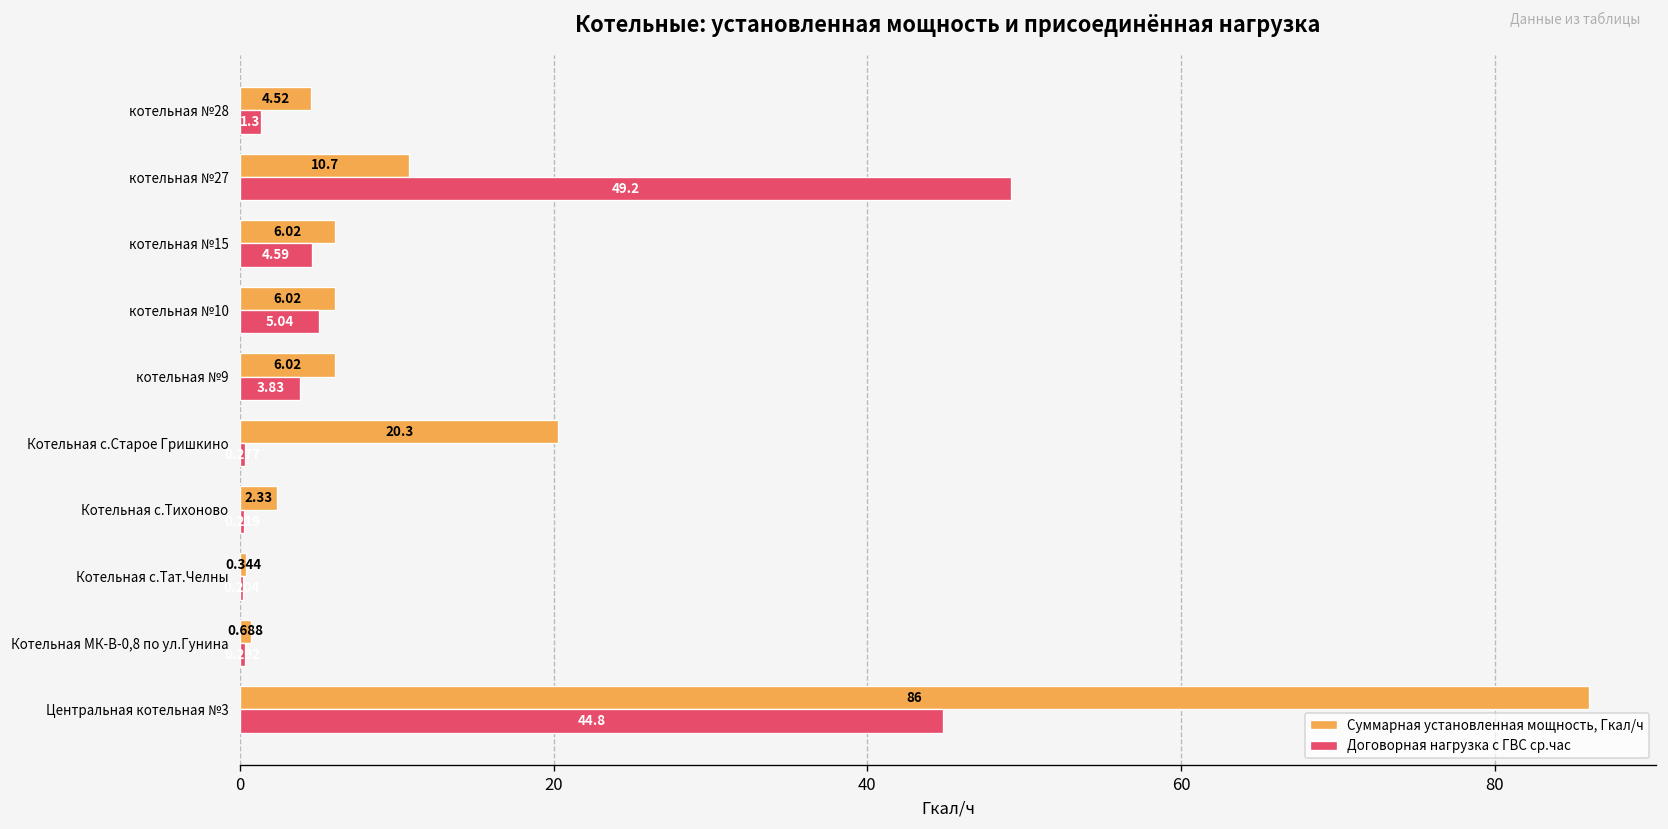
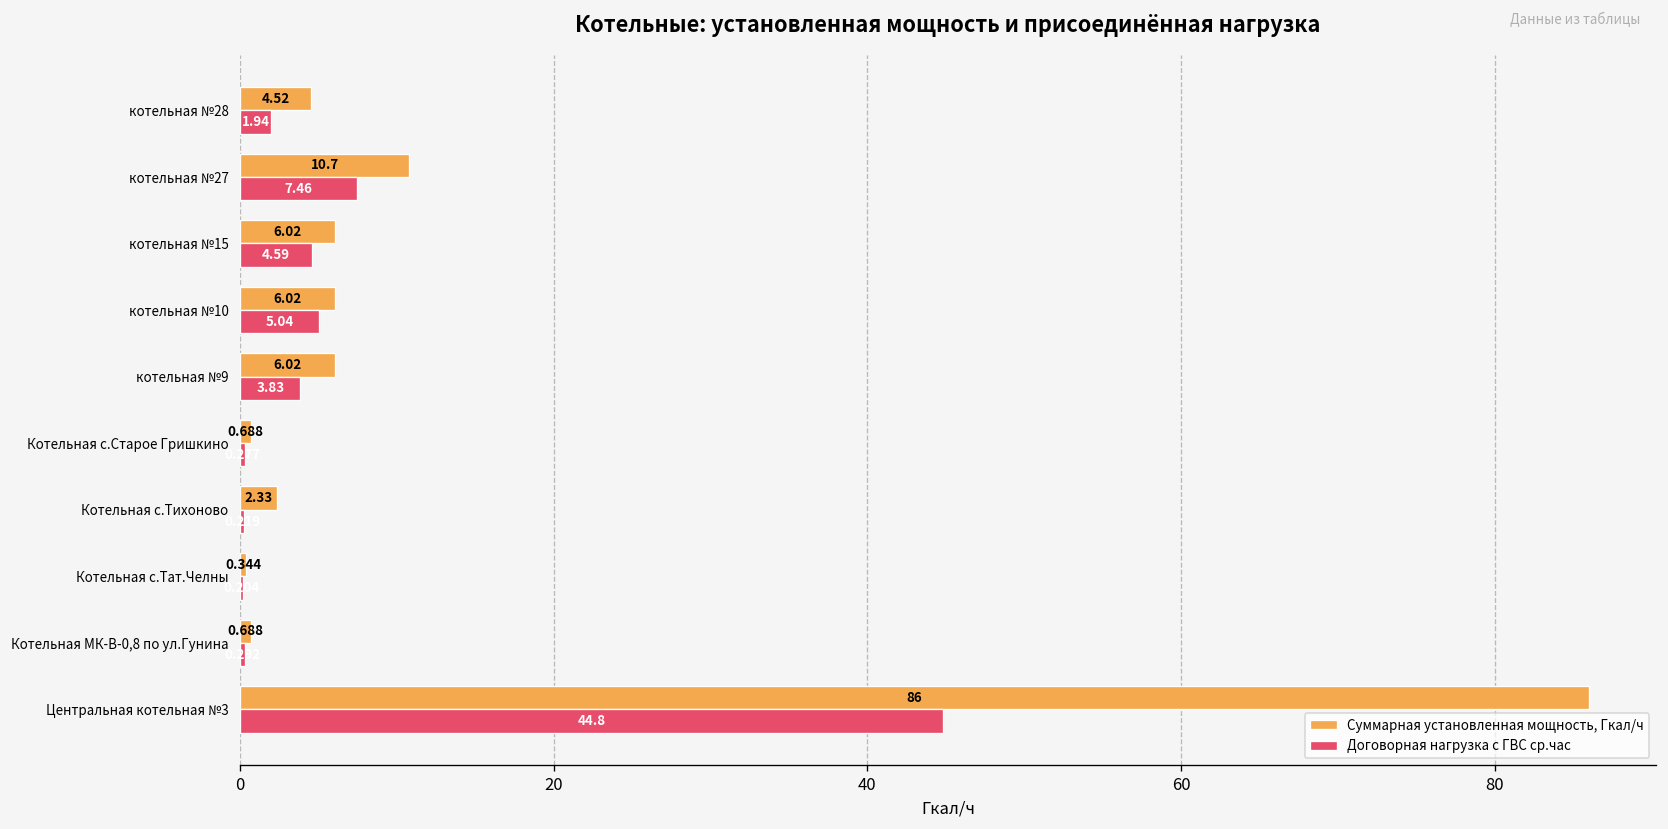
  {
    "Суммарная установленная мощность, Гкал/ч": {
      "котельная №28": 4.52,
      "котельная №27": 10.7,
      "котельная №15": 6.02,
      "котельная №10": 6.02,
      "котельная №9": 6.02,
-     "Котельная с.Старое Гришкино": 20.3,
+     "Котельная с.Старое Гришкино": 0.688,
      "Котельная с.Тихоново": 2.33,
      "Котельная с.Тат.Челны": 0.344,
      "Котельная МК-В-0,8 по ул.Гунина": 0.688,
      "Центральная котельная №3": 86
    },
    "Договорная нагрузка с ГВС ср.час": {
-     "котельная №28": 1.3,
-     "котельная №27": 49.2,
+     "котельная №28": 1.94,
+     "котельная №27": 7.46,
      "котельная №15": 4.59,
      "котельная №10": 5.04,
      "котельная №9": 3.83,
      "Центральная котельная №3": 44.8
    }
  }
